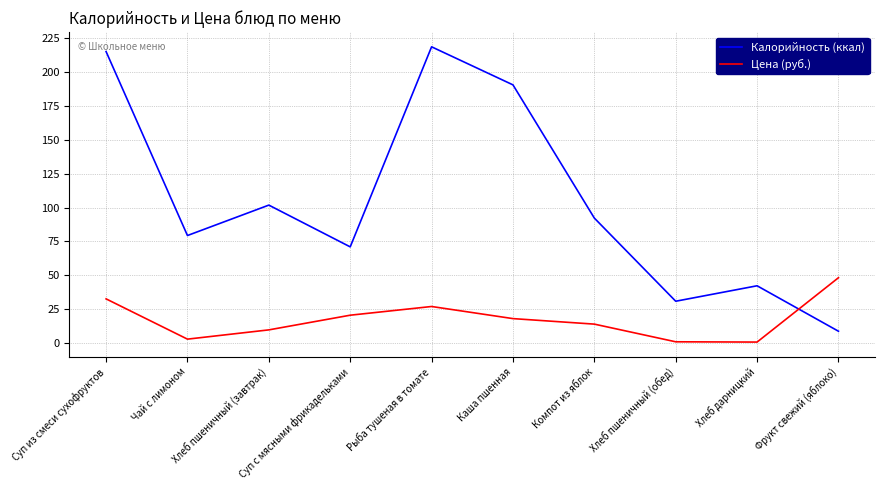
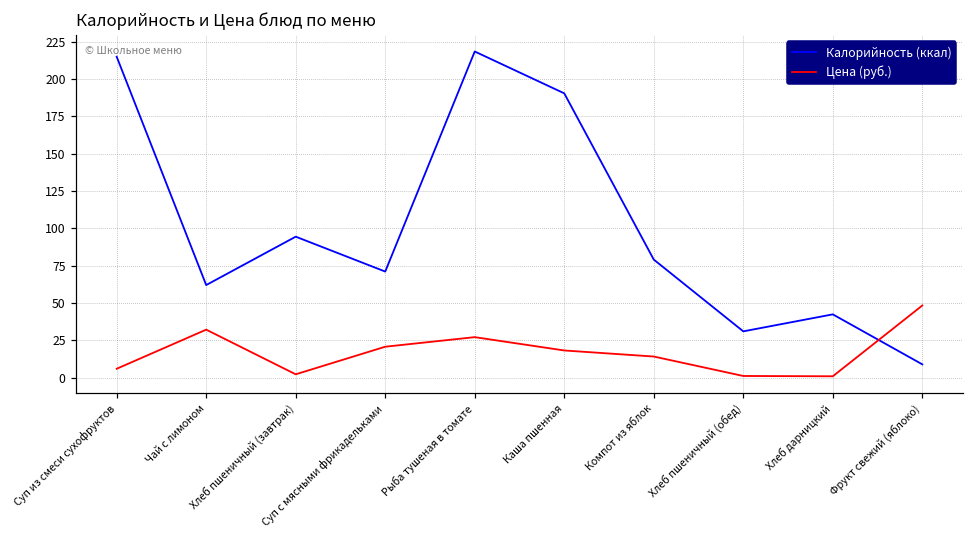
  {
    "Калорийность (ккал)": {
      "Суп из смеси сухофруктов": 215,
-     "Чай с лимоном": 79,
-     "Хлеб пшеничный (завтрак)": 102,
+     "Чай с лимоном": 62,
+     "Хлеб пшеничный (завтрак)": 94,
      "Суп с мясными фрикадельками": 71,
      "Рыба тушеная в томате": 218,
      "Каша пшенная": 190,
-     "Компот из яблок": 92,
+     "Компот из яблок": 79,
      "Хлеб пшеничный (обед)": 31,
      "Хлеб дарницкий": 42,
      "Фрукт свежий (яблоко)": 9
    },
    "Цена (руб.)": {
-     "Суп из смеси сухофруктов": 33,
-     "Чай с лимоном": 3,
-     "Хлеб пшеничный (завтрак)": 10,
+     "Суп из смеси сухофруктов": 6,
+     "Чай с лимоном": 32,
+     "Хлеб пшеничный (завтрак)": 2,
      "Суп с мясными фрикадельками": 21,
      "Рыба тушеная в томате": 27,
      "Каша пшенная": 18,
      "Компот из яблок": 14,
      "Хлеб пшеничный (обед)": 1,
      "Хлеб дарницкий": 1,
      "Фрукт свежий (яблоко)": 48
    }
  }
